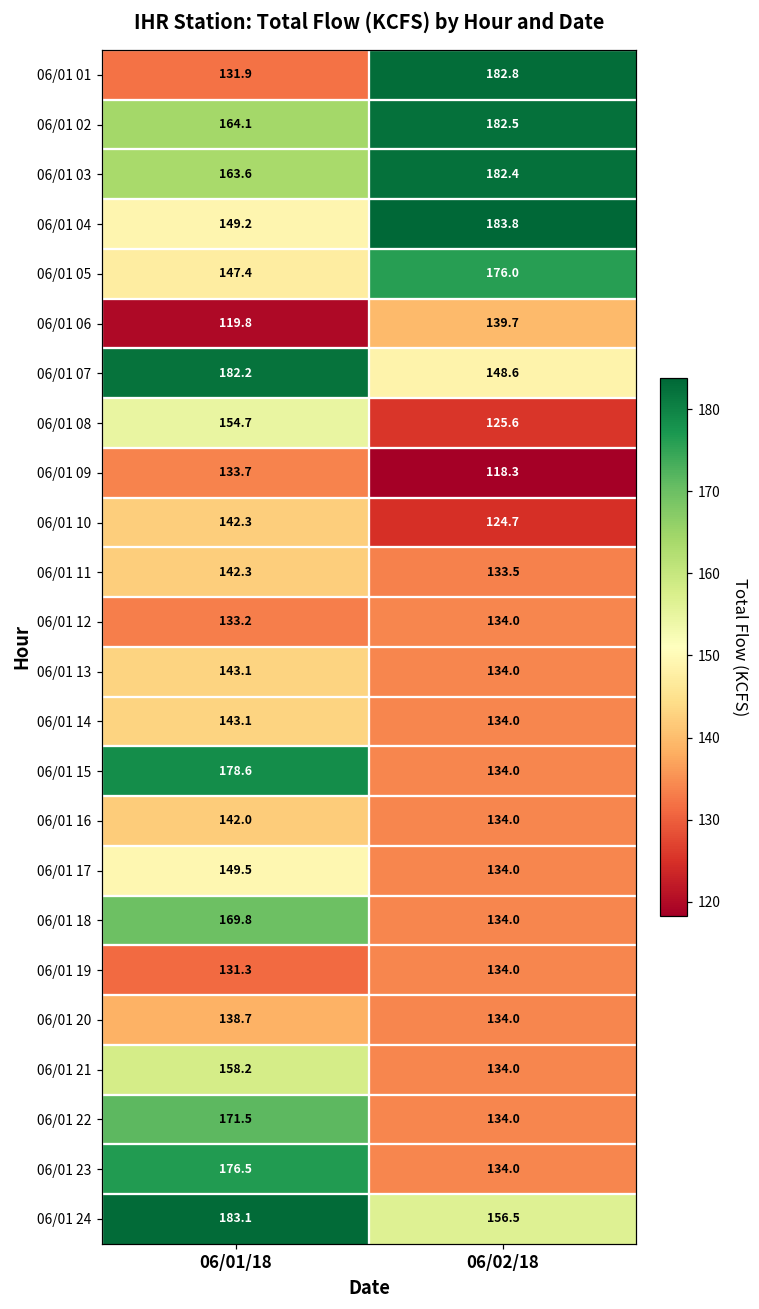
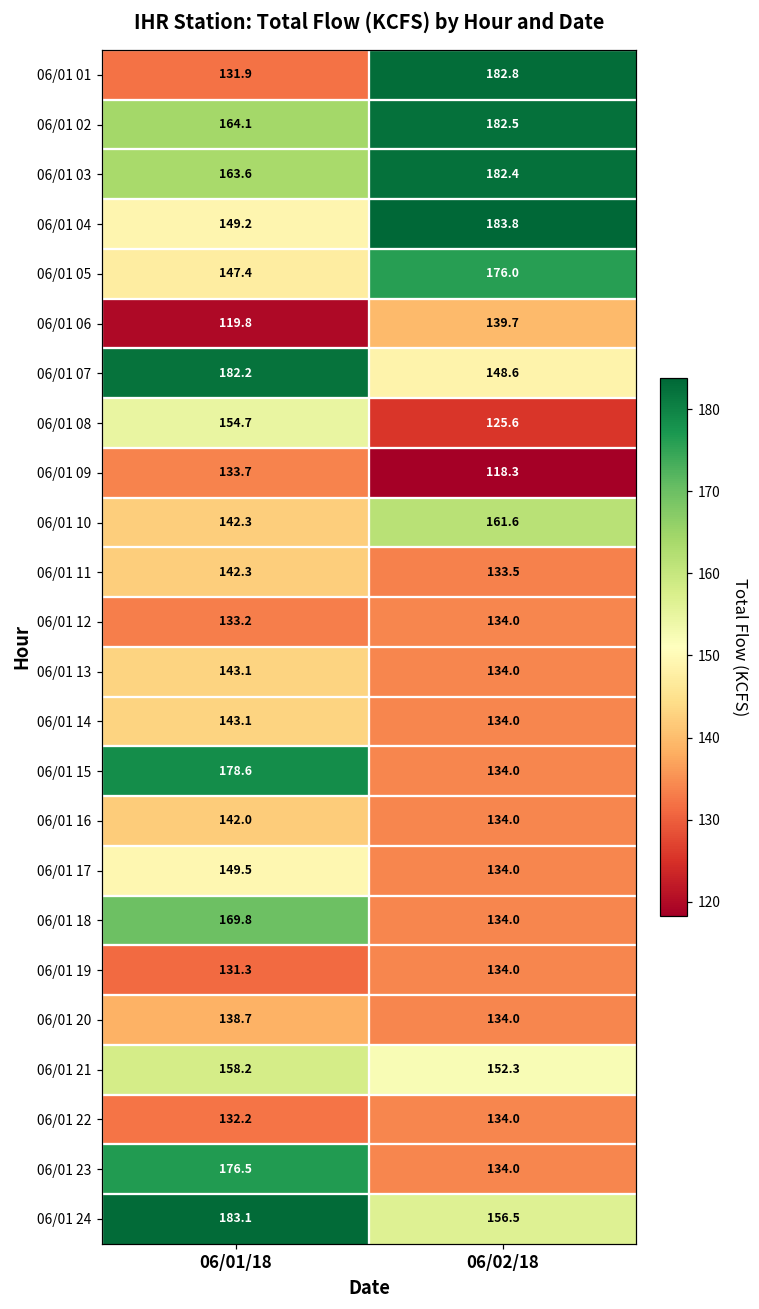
  {
    "06/01 01": {
      "06/01/18": 131.9,
      "06/02/18": 182.8
    },
    "06/01 02": {
      "06/01/18": 164.1,
      "06/02/18": 182.5
    },
    "06/01 03": {
      "06/01/18": 163.6,
      "06/02/18": 182.4
    },
    "06/01 04": {
      "06/01/18": 149.2,
      "06/02/18": 183.8
    },
    "06/01 05": {
      "06/01/18": 147.4,
      "06/02/18": 176.0
    },
    "06/01 06": {
      "06/01/18": 119.8,
      "06/02/18": 139.7
    },
    "06/01 07": {
      "06/01/18": 182.2,
      "06/02/18": 148.6
    },
    "06/01 08": {
      "06/01/18": 154.7,
      "06/02/18": 125.6
    },
    "06/01 09": {
      "06/01/18": 133.7,
      "06/02/18": 118.3
    },
    "06/01 10": {
      "06/01/18": 142.3,
-     "06/02/18": 124.7
+     "06/02/18": 161.6
    },
    "06/01 11": {
      "06/01/18": 142.3,
      "06/02/18": 133.5
    },
    "06/01 12": {
      "06/01/18": 133.2,
      "06/02/18": 134.0
    },
    "06/01 13": {
      "06/01/18": 143.1,
      "06/02/18": 134.0
    },
    "06/01 14": {
      "06/01/18": 143.1,
      "06/02/18": 134.0
    },
    "06/01 15": {
      "06/01/18": 178.6,
      "06/02/18": 134.0
    },
    "06/01 16": {
      "06/01/18": 142.0,
      "06/02/18": 134.0
    },
    "06/01 17": {
      "06/01/18": 149.5,
      "06/02/18": 134.0
    },
    "06/01 18": {
      "06/01/18": 169.8,
      "06/02/18": 134.0
    },
    "06/01 19": {
      "06/01/18": 131.3,
      "06/02/18": 134.0
    },
    "06/01 20": {
      "06/01/18": 138.7,
      "06/02/18": 134.0
    },
    "06/01 21": {
      "06/01/18": 158.2,
-     "06/02/18": 134.0
+     "06/02/18": 152.3
    },
    "06/01 22": {
-     "06/01/18": 171.5,
+     "06/01/18": 132.2,
      "06/02/18": 134.0
    },
    "06/01 23": {
      "06/01/18": 176.5,
      "06/02/18": 134.0
    },
    "06/01 24": {
      "06/01/18": 183.1,
      "06/02/18": 156.5
    }
  }
